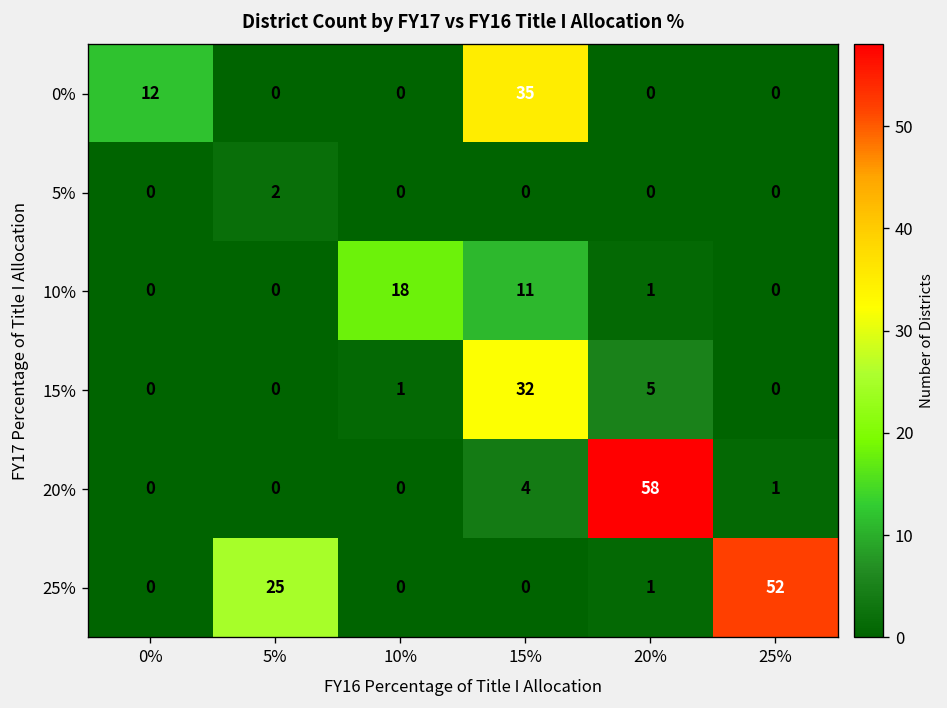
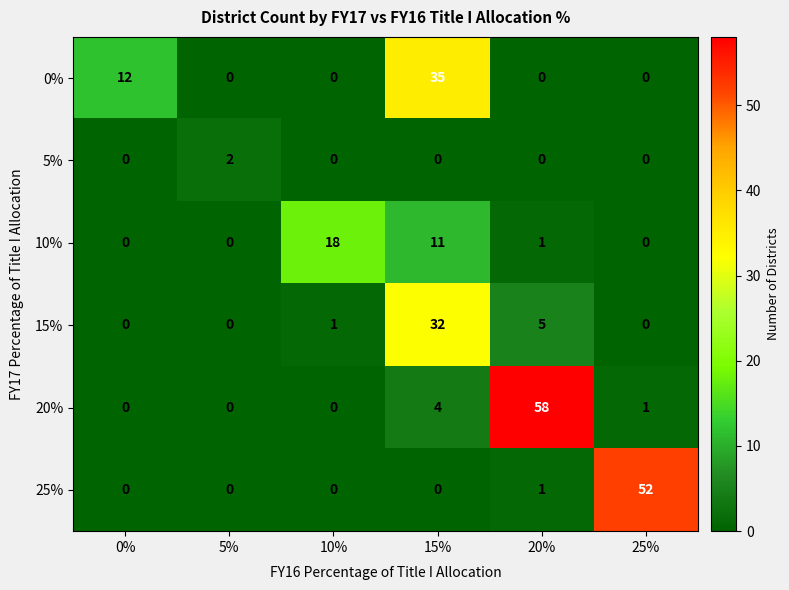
  {
    "0%": {
      "0%": 12,
      "5%": 0,
      "10%": 0,
      "15%": 35,
      "20%": 0,
      "25%": 0
    },
    "5%": {
      "0%": 0,
      "5%": 2,
      "10%": 0,
      "15%": 0,
      "20%": 0,
      "25%": 0
    },
    "10%": {
      "0%": 0,
      "5%": 0,
      "10%": 18,
      "15%": 11,
      "20%": 1,
      "25%": 0
    },
    "15%": {
      "0%": 0,
      "5%": 0,
      "10%": 1,
      "15%": 32,
      "20%": 5,
      "25%": 0
    },
    "20%": {
      "0%": 0,
      "5%": 0,
      "10%": 0,
      "15%": 4,
      "20%": 58,
      "25%": 1
    },
    "25%": {
      "0%": 0,
-     "5%": 25,
+     "5%": 0,
      "10%": 0,
      "15%": 0,
      "20%": 1,
      "25%": 52
    }
  }
